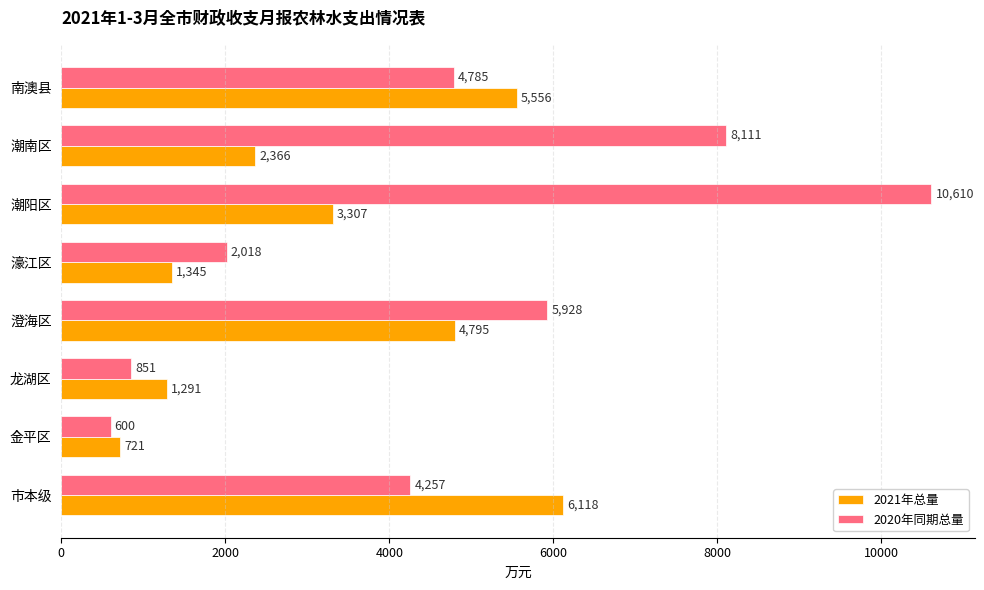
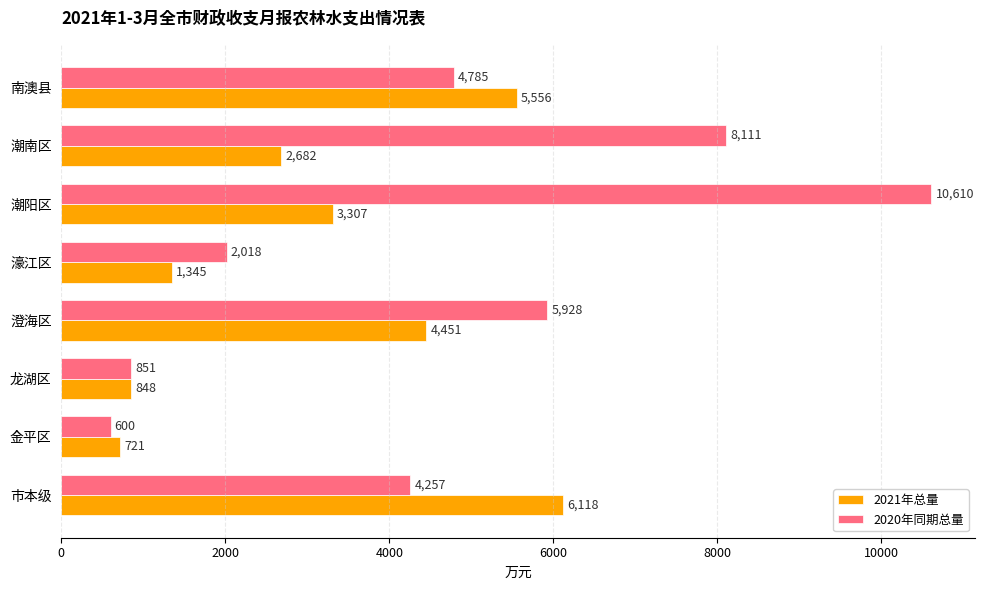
  {
    "2021年总量": {
      "南澳县": "5,556",
-     "潮南区": "2,366",
+     "潮南区": "2,682",
      "潮阳区": "3,307",
      "濠江区": "1,345",
-     "澄海区": "4,795",
-     "龙湖区": "1,291",
+     "澄海区": "4,451",
+     "龙湖区": "848",
      "金平区": "721",
      "市本级": "6,118"
    },
    "2020年同期总量": {
      "南澳县": "4,785",
      "潮南区": "8,111",
      "潮阳区": "10,610",
      "濠江区": "2,018",
      "澄海区": "5,928",
      "龙湖区": "851",
      "金平区": "600",
      "市本级": "4,257"
    }
  }
